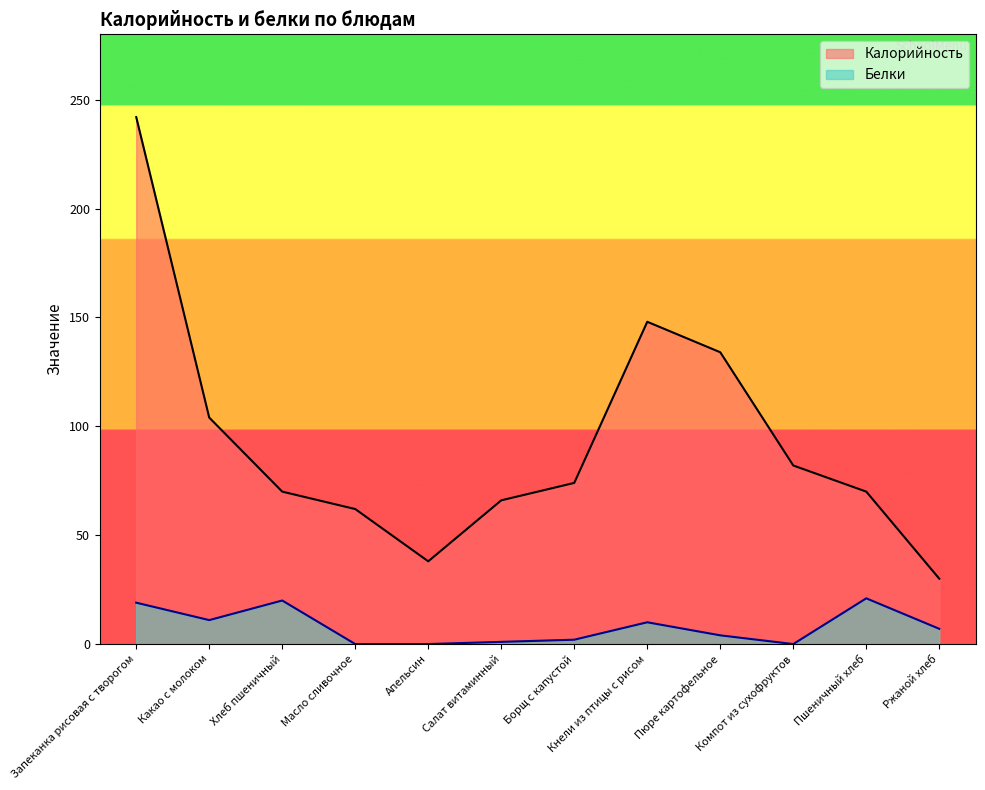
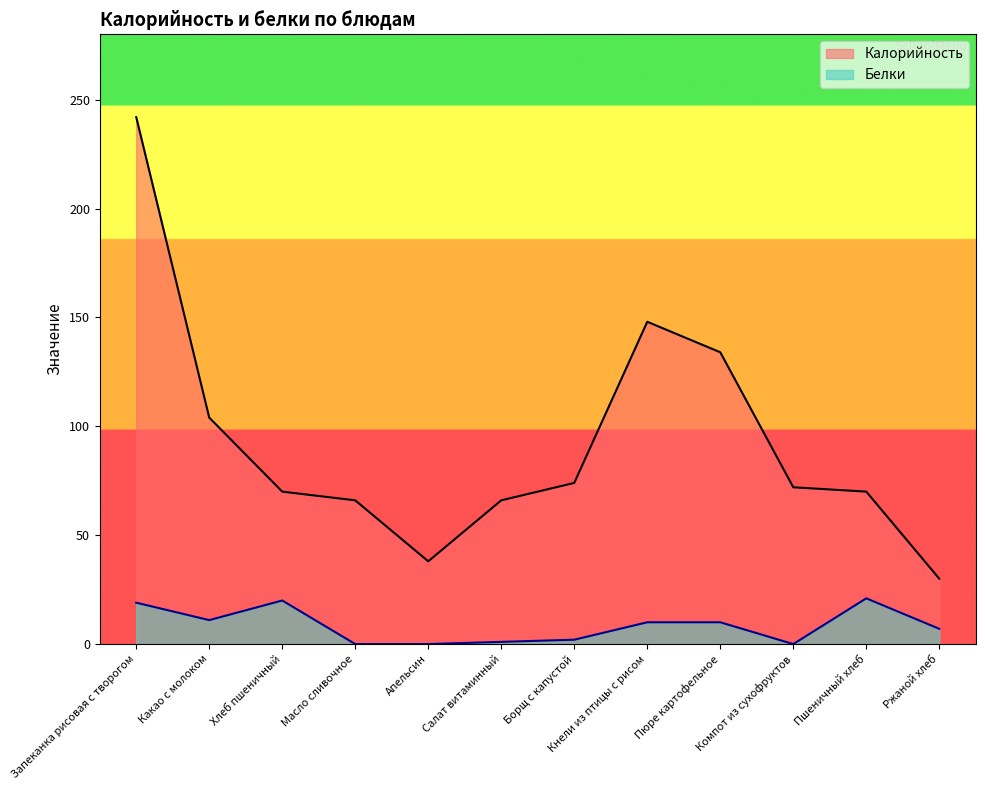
  {
    "Калорийность": {
      "Запеканка рисовая с творогом": 242,
      "Какао с молоком": 104,
      "Хлеб пшеничный": 70,
-     "Масло сливочное": 62,
+     "Масло сливочное": 66,
      "Апельсин": 38,
      "Салат витаминный": 66,
      "Борщ с капустой": 74,
      "Кнели из птицы с рисом": 148,
      "Пюре картофельное": 134,
-     "Компот из сухофруктов": 82,
+     "Компот из сухофруктов": 72,
      "Пшеничный хлеб": 70,
      "Ржаной хлеб": 30
    },
    "Белки": {
      "Запеканка рисовая с творогом": 19,
      "Какао с молоком": 11,
      "Хлеб пшеничный": 20,
      "Масло сливочное": 0,
      "Апельсин": 0,
      "Салат витаминный": 1,
      "Борщ с капустой": 2,
      "Кнели из птицы с рисом": 10,
-     "Пюре картофельное": 4,
+     "Пюре картофельное": 10,
      "Компот из сухофруктов": 0,
      "Пшеничный хлеб": 21,
      "Ржаной хлеб": 7
    }
  }
